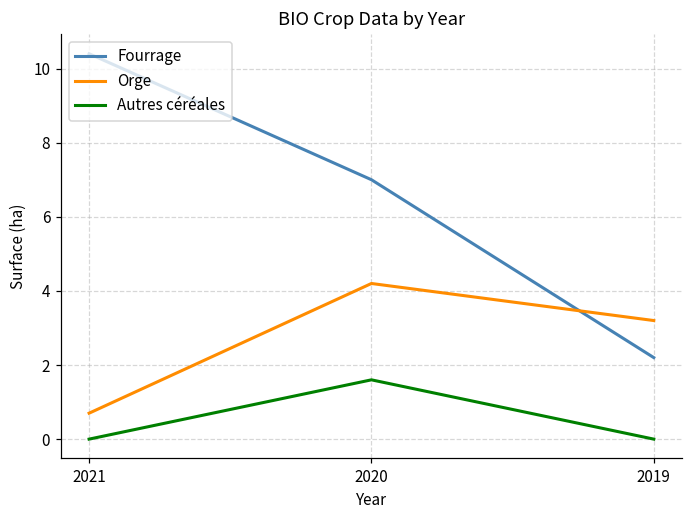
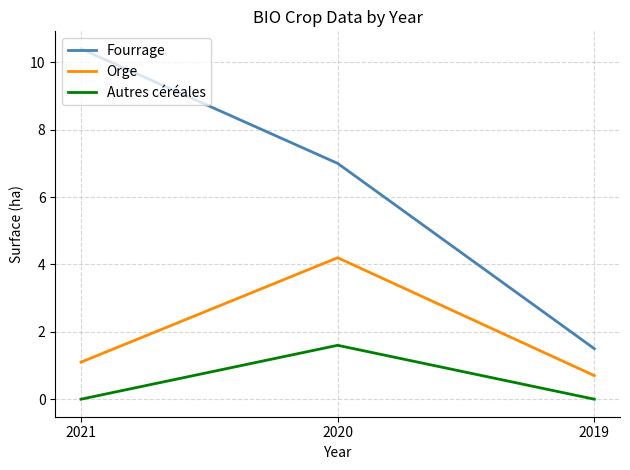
  {
    "Fourrage": {
      "2020": 7.0,
-     "2019": 2.2
+     "2019": 1.5
    },
    "Orge": {
-     "2021": 0.7,
+     "2021": 1.1,
      "2020": 4.2,
-     "2019": 3.2
+     "2019": 0.7
    },
    "Autres céréales": {
      "2021": 0.0,
      "2020": 1.6,
      "2019": 0.0
    }
  }
